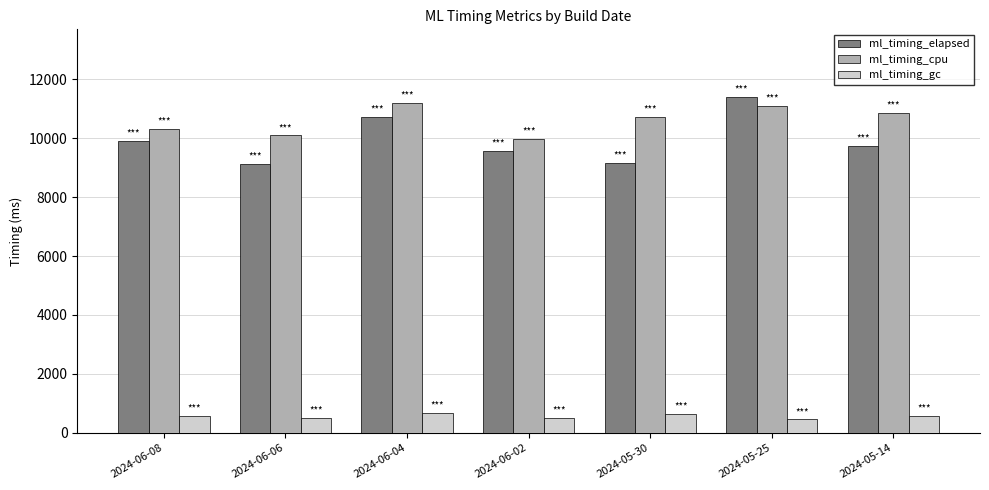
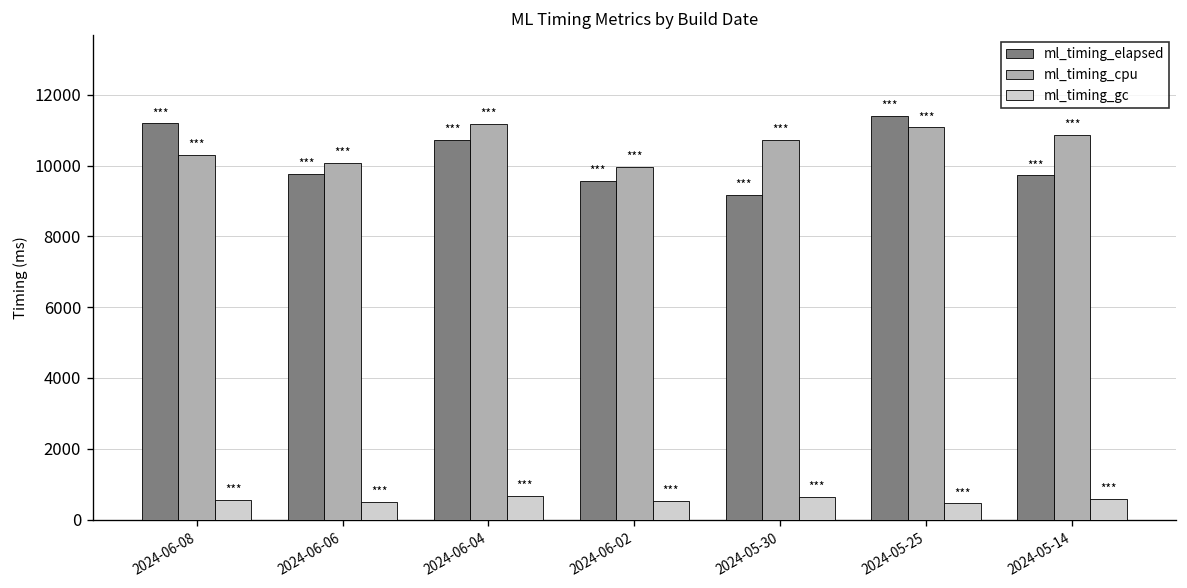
  {
    "ml_timing_elapsed": {
-     "2024-06-08": 9900,
-     "2024-06-06": 9100,
+     "2024-06-08": 11200,
+     "2024-06-06": 9800,
      "2024-06-04": 10700,
      "2024-06-02": 9600,
      "2024-05-30": 9200,
      "2024-05-25": 11400,
      "2024-05-14": 9700
    }
  }
